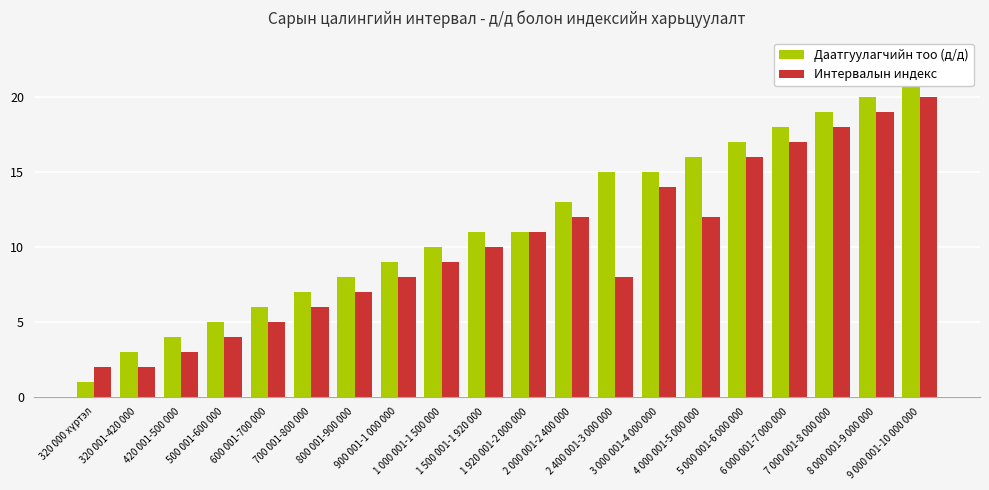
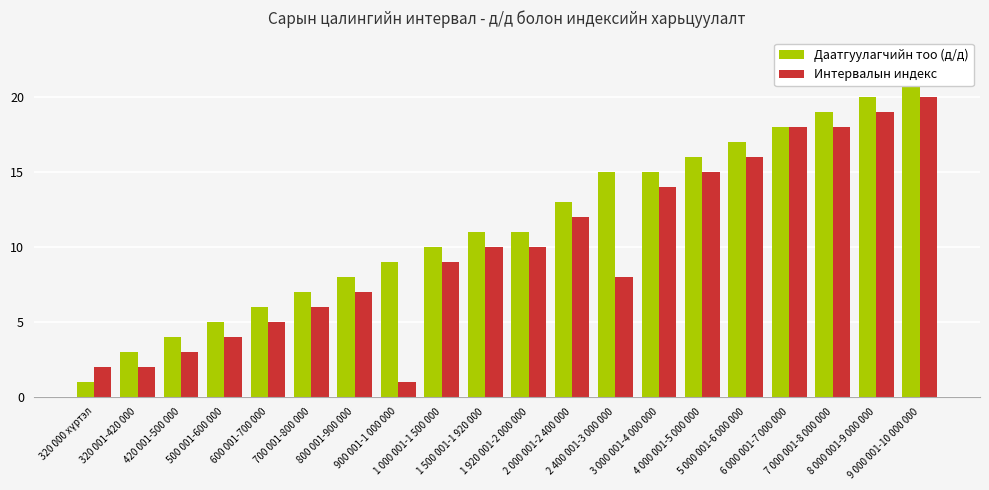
  {
    "Даатгуулагчийн тоо (д/д)": {
      "320 000 хүртэл": 1,
      "320 001-420 000": 3,
      "420 001-500 000": 4,
      "500 001-600 000": 5,
      "600 001-700 000": 6,
      "700 001-800 000": 7,
      "800 001-900 000": 8,
      "900 001-1 000 000": 9,
      "1 000 001-1 500 000": 10,
      "1 500 001-1 920 000": 11,
      "1 920 001-2 000 000": 11,
      "2 000 001-2 400 000": 13,
      "2 400 001-3 000 000": 15,
      "3 000 001-4 000 000": 15,
      "4 000 001-5 000 000": 16,
      "5 000 001-6 000 000": 17,
      "6 000 001-7 000 000": 18,
      "7 000 001-8 000 000": 19,
      "8 000 001-9 000 000": 20
    },
    "Интервалын индекс": {
      "320 000 хүртэл": 2,
      "320 001-420 000": 2,
      "420 001-500 000": 3,
      "500 001-600 000": 4,
      "600 001-700 000": 5,
      "700 001-800 000": 6,
      "800 001-900 000": 7,
-     "900 001-1 000 000": 8,
+     "900 001-1 000 000": 1,
      "1 000 001-1 500 000": 9,
      "1 500 001-1 920 000": 10,
-     "1 920 001-2 000 000": 11,
+     "1 920 001-2 000 000": 10,
      "2 000 001-2 400 000": 12,
      "2 400 001-3 000 000": 8,
      "3 000 001-4 000 000": 14,
-     "4 000 001-5 000 000": 12,
+     "4 000 001-5 000 000": 15,
      "5 000 001-6 000 000": 16,
-     "6 000 001-7 000 000": 17,
+     "6 000 001-7 000 000": 18,
      "7 000 001-8 000 000": 18,
      "8 000 001-9 000 000": 19,
      "9 000 001-10 000 000": 20
    }
  }
